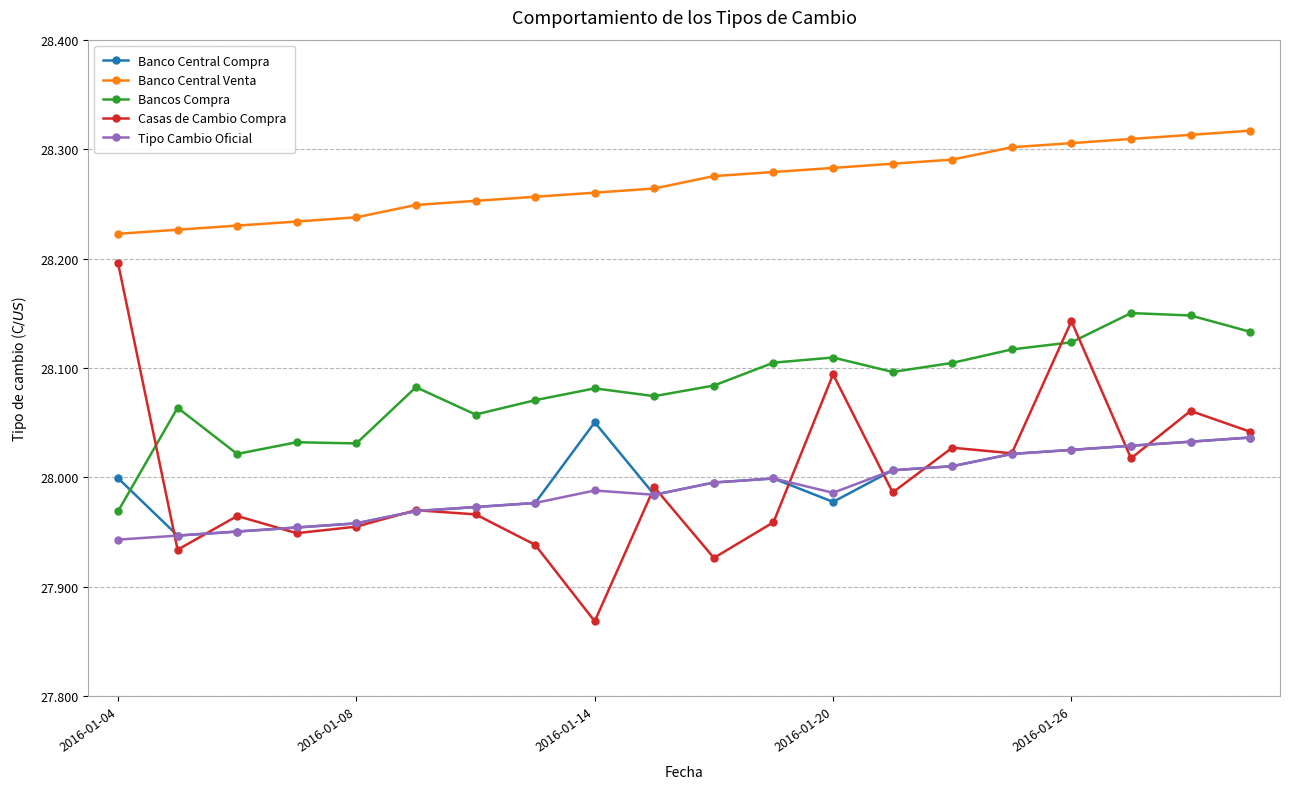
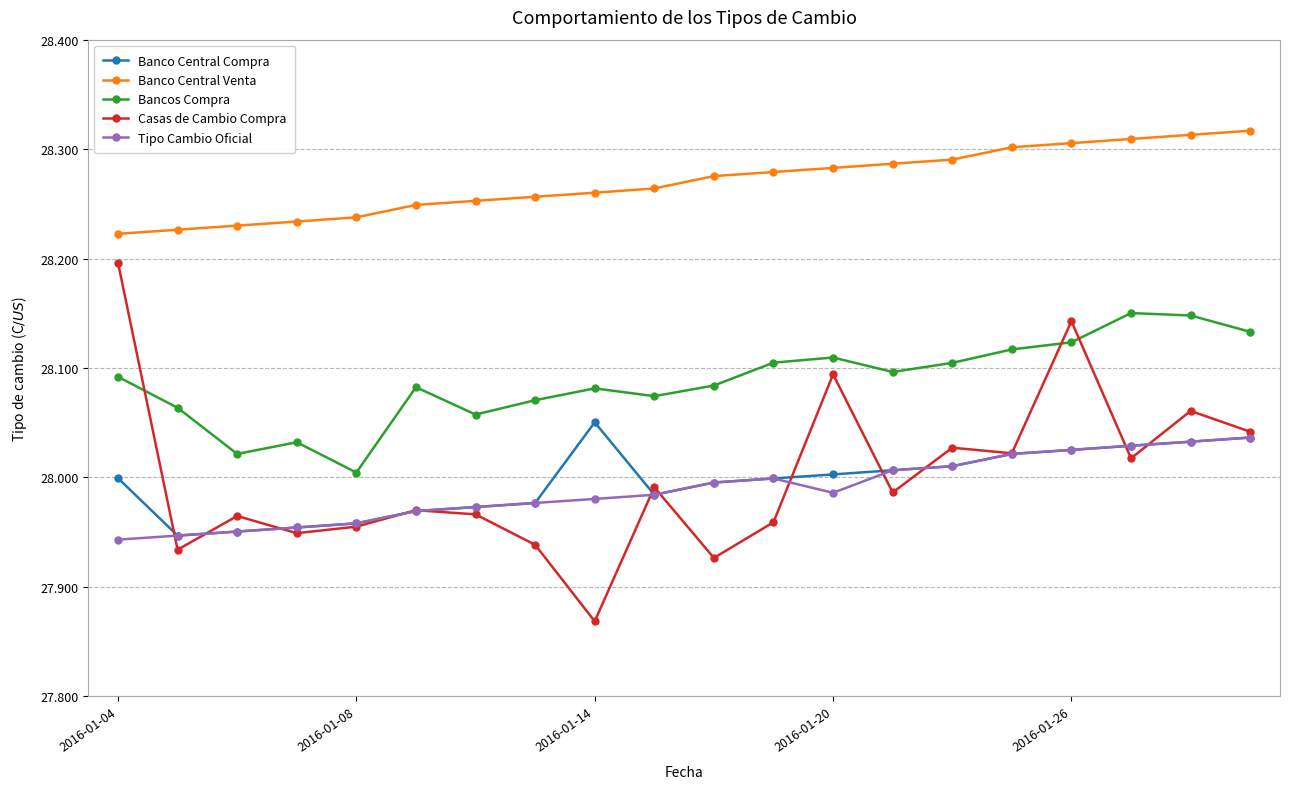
  {
    "Banco Central Compra": {
      "2016-01-04": 27.999,
      "2016-01-14": 28.050,
-     "2016-01-20": 27.978
+     "2016-01-20": 28.003
    },
    "Banco Central Venta": {
      "2016-01-04": 28.223,
      "2016-01-08": 28.238,
      "2016-01-14": 28.260,
      "2016-01-20": 28.283,
      "2016-01-26": 28.305
    },
    "Bancos Compra": {
-     "2016-01-04": 27.969,
-     "2016-01-08": 28.031,
+     "2016-01-04": 28.092,
+     "2016-01-08": 28.005,
      "2016-01-14": 28.081,
      "2016-01-20": 28.110,
      "2016-01-26": 28.124
    },
    "Casas de Cambio Compra": {
      "2016-01-04": 28.196,
      "2016-01-08": 27.955,
      "2016-01-14": 27.869,
      "2016-01-20": 28.094,
      "2016-01-26": 28.143
    },
    "Tipo Cambio Oficial": {
      "2016-01-04": 27.943,
-     "2016-01-14": 27.988,
+     "2016-01-14": 27.980,
      "2016-01-20": 27.986
    }
  }
